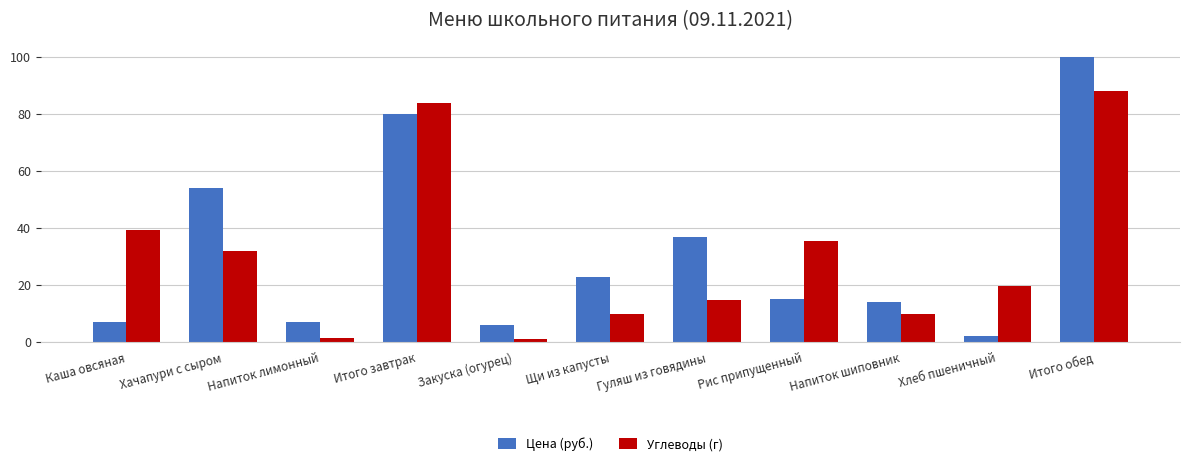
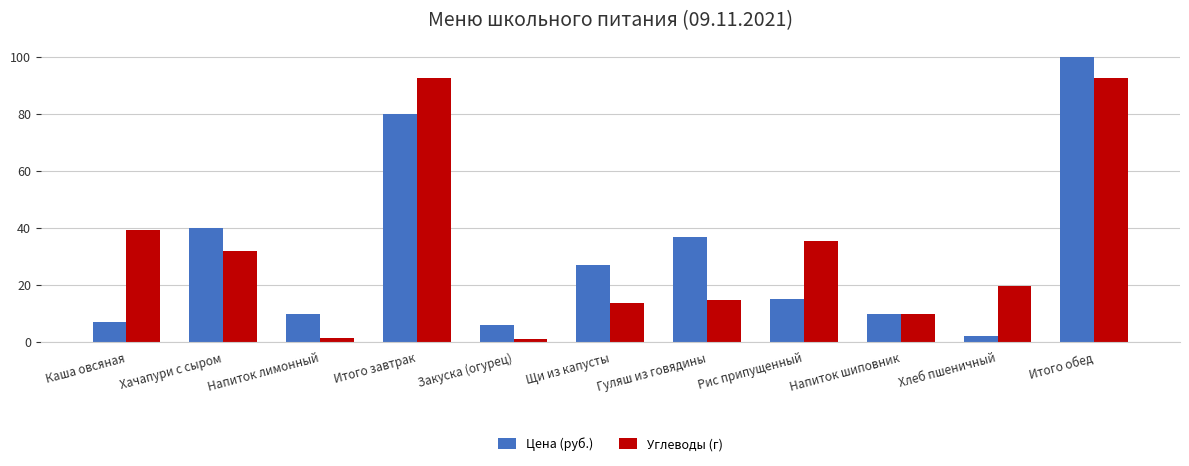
  {
    "Цена (руб.)": {
      "Каша овсяная": 7,
-     "Хачапури с сыром": 54,
-     "Напиток лимонный": 7,
+     "Хачапури с сыром": 40,
+     "Напиток лимонный": 10,
      "Итого завтрак": 80,
      "Закуска (огурец)": 6,
-     "Щи из капусты": 23,
+     "Щи из капусты": 27,
      "Гуляш из говядины": 37,
      "Рис припущенный": 15,
-     "Напиток шиповник": 14,
+     "Напиток шиповник": 10,
      "Хлеб пшеничный": 2,
      "Итого обед": 100
    },
    "Углеводы (г)": {
      "Каша овсяная": 39,
      "Хачапури с сыром": 32,
      "Напиток лимонный": 2,
-     "Итого завтрак": 84,
+     "Итого завтрак": 93,
      "Закуска (огурец)": 1,
-     "Щи из капусты": 10,
+     "Щи из капусты": 14,
      "Гуляш из говядины": 15,
      "Рис припущенный": 35,
      "Напиток шиповник": 10,
      "Хлеб пшеничный": 20,
-     "Итого обед": 88
+     "Итого обед": 92
    }
  }
